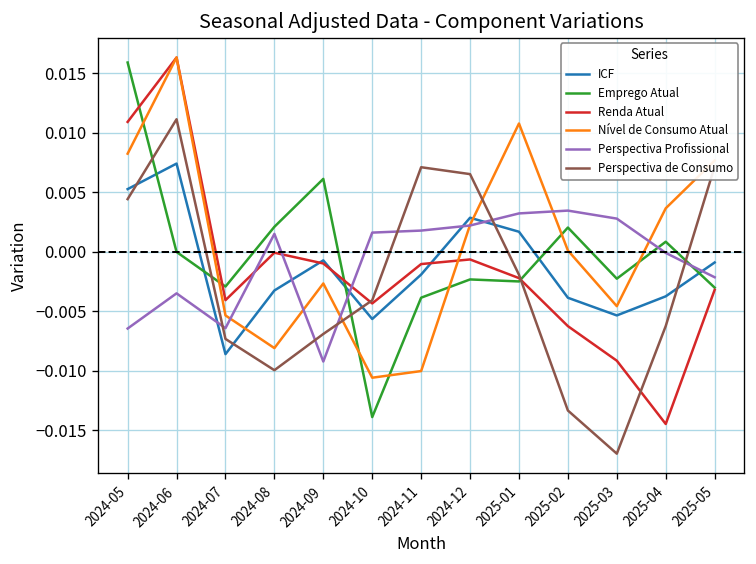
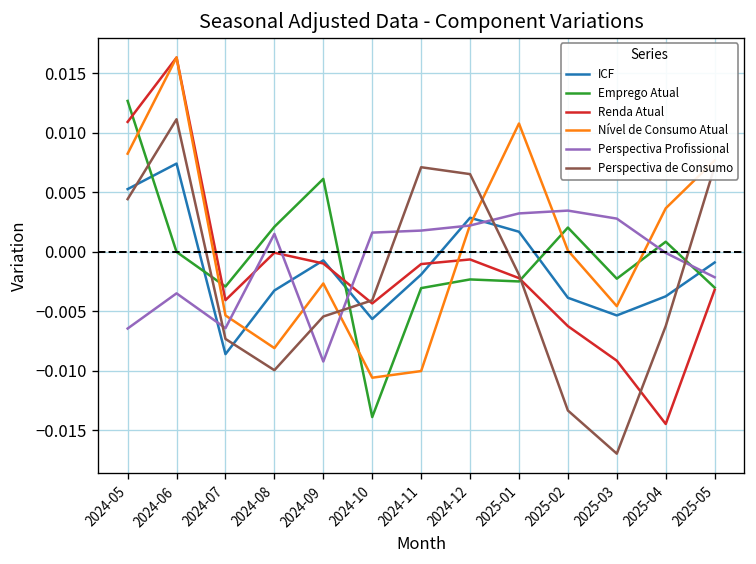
  {
    "ICF": {
      "2024-05": 0.005,
      "2024-06": 0.007,
      "2024-07": -0.009,
      "2024-08": -0.003,
      "2024-09": -0.001,
      "2024-10": -0.006,
      "2024-11": -0.002,
      "2024-12": 0.003,
      "2025-01": 0.002,
      "2025-02": -0.004,
      "2025-03": -0.005,
      "2025-04": -0.004,
      "2025-05": -0.001
    },
    "Emprego Atual": {
-     "2024-05": 0.016,
+     "2024-05": 0.013,
      "2024-06": 0.000,
      "2024-07": -0.003,
      "2024-08": 0.002,
      "2024-09": 0.006,
      "2024-10": -0.014,
-     "2024-11": -0.004,
+     "2024-11": -0.003,
      "2024-12": -0.002,
      "2025-01": -0.002,
      "2025-02": 0.002,
      "2025-03": -0.002,
      "2025-04": 0.001
    },
    "Renda Atual": {
      "2024-05": 0.011,
      "2024-07": -0.004,
      "2024-08": 0.000,
      "2024-09": -0.001,
      "2024-10": -0.004,
      "2024-11": -0.001,
      "2024-12": -0.001,
      "2025-01": -0.002,
      "2025-02": -0.006,
      "2025-03": -0.009,
      "2025-04": -0.014
    },
    "Nível de Consumo Atual": {
      "2024-05": 0.008,
      "2024-07": -0.005,
      "2024-08": -0.008,
      "2024-09": -0.003,
      "2024-10": -0.011,
      "2024-11": -0.010,
      "2025-01": 0.011,
      "2025-02": 0.000,
      "2025-03": -0.005,
      "2025-04": 0.004
    },
    "Perspectiva Profissional": {
      "2024-05": -0.006,
      "2024-06": -0.003,
      "2024-07": -0.006,
      "2024-08": 0.001,
      "2024-09": -0.009,
      "2024-10": 0.002,
      "2024-11": 0.002,
      "2025-01": 0.003,
      "2025-02": 0.003,
      "2025-03": 0.003,
      "2025-04": 0.000,
      "2025-05": -0.002
    },
    "Perspectiva de Consumo": {
      "2024-05": 0.004,
      "2024-06": 0.011,
      "2024-07": -0.007,
      "2024-08": -0.010,
-     "2024-09": -0.007,
+     "2024-09": -0.005,
      "2024-10": -0.004,
      "2024-11": 0.007,
      "2024-12": 0.007,
      "2025-01": -0.002,
      "2025-02": -0.013,
      "2025-03": -0.017,
      "2025-04": -0.006
    }
  }
